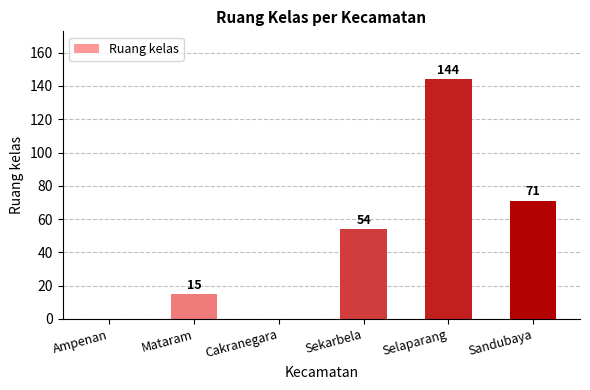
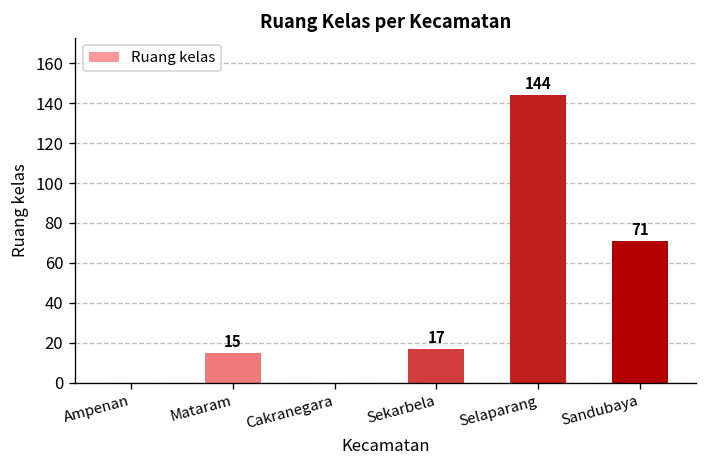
  {
    "Mataram": 15,
-   "Sekarbela": 54,
+   "Sekarbela": 17,
    "Selaparang": 144,
    "Sandubaya": 71
  }
